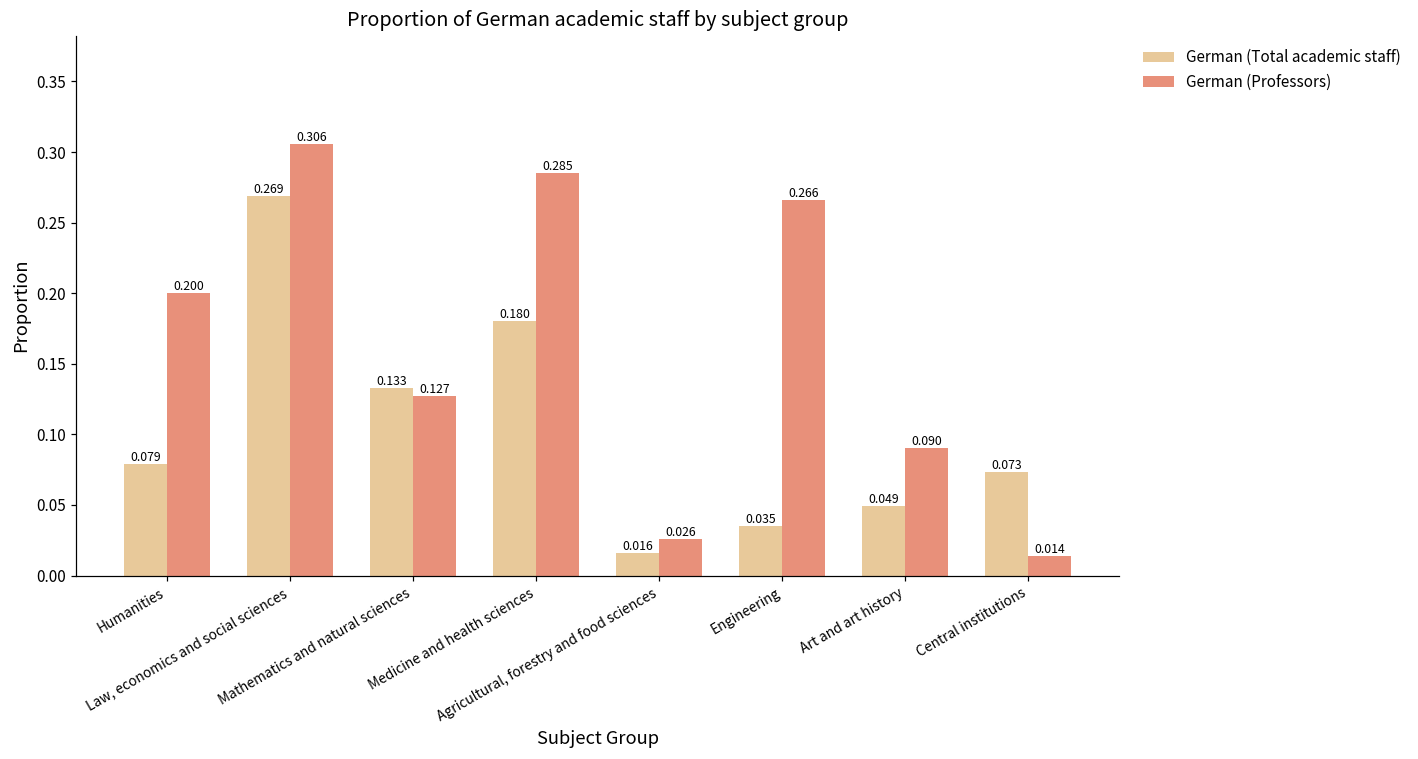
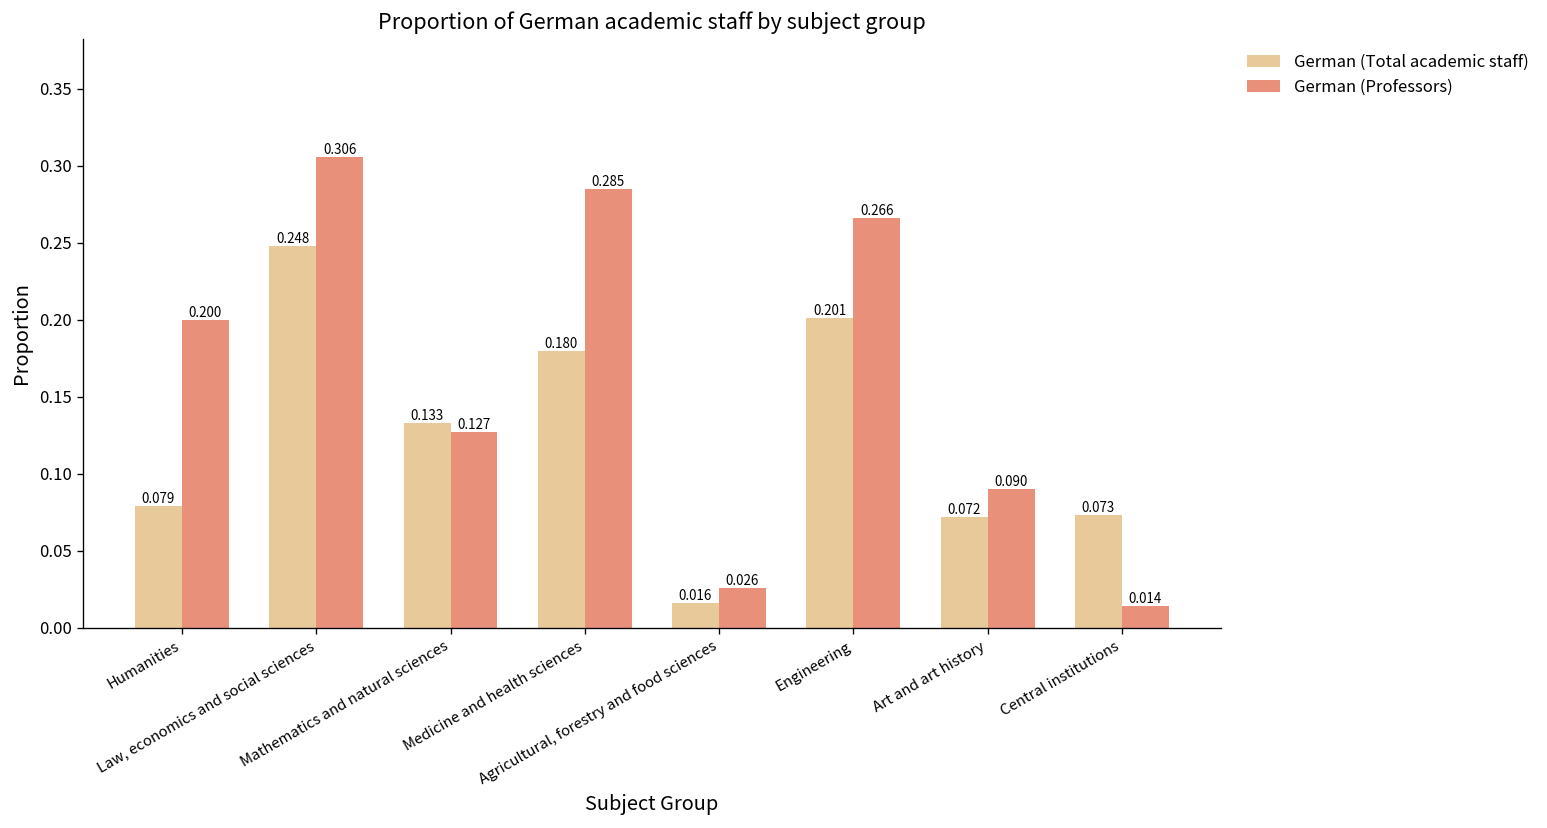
  {
    "German (Total academic staff)": {
      "Humanities": 0.079,
-     "Law, economics and social sciences": 0.269,
+     "Law, economics and social sciences": 0.248,
      "Mathematics and natural sciences": 0.133,
      "Medicine and health sciences": 0.180,
      "Agricultural, forestry and food sciences": 0.016,
-     "Engineering": 0.035,
-     "Art and art history": 0.049,
+     "Engineering": 0.201,
+     "Art and art history": 0.072,
      "Central institutions": 0.073
    },
    "German (Professors)": {
      "Humanities": 0.200,
      "Law, economics and social sciences": 0.306,
      "Mathematics and natural sciences": 0.127,
      "Medicine and health sciences": 0.285,
      "Agricultural, forestry and food sciences": 0.026,
      "Engineering": 0.266,
      "Art and art history": 0.090,
      "Central institutions": 0.014
    }
  }
